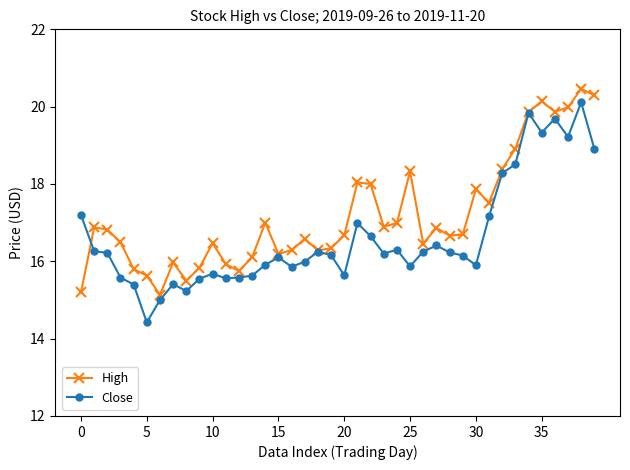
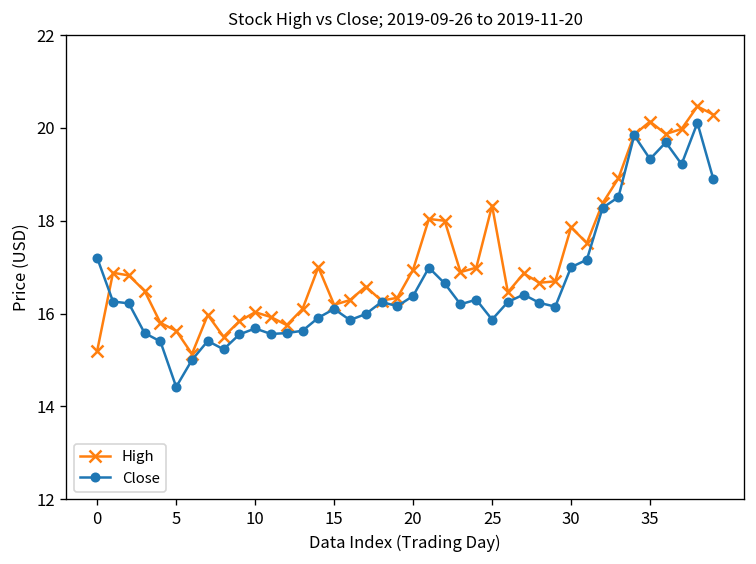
  {
    "High": {
      "0": 15.2,
      "5": 15.6,
-     "10": 16.5,
+     "10": 16.0,
      "15": 16.2,
-     "20": 16.7,
+     "20": 16.9,
      "25": 18.3,
      "30": 17.9,
      "35": 20.1
    },
    "Close": {
      "0": 17.2,
      "5": 14.4,
      "10": 15.7,
      "15": 16.1,
-     "20": 15.6,
+     "20": 16.4,
      "25": 15.9,
-     "30": 15.9,
+     "30": 17.0,
      "35": 19.3
    }
  }
